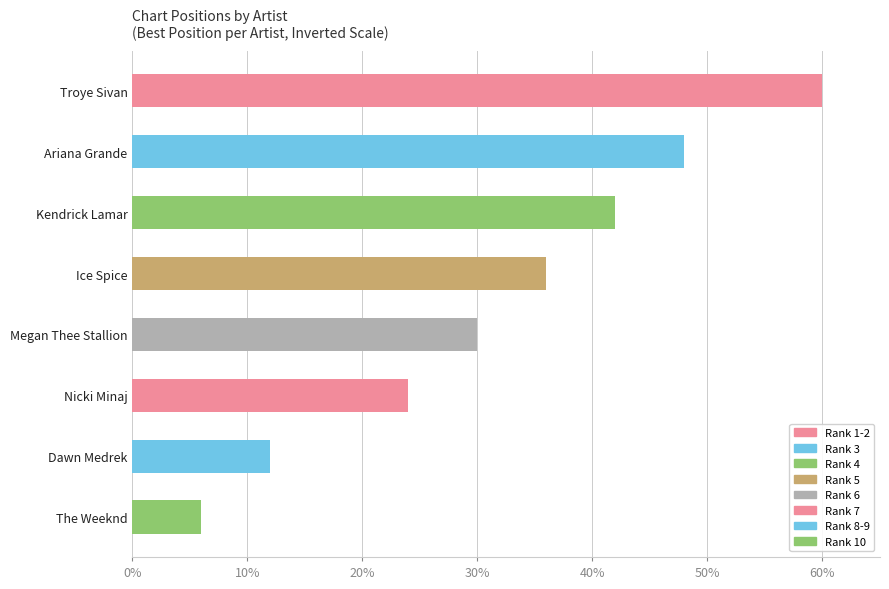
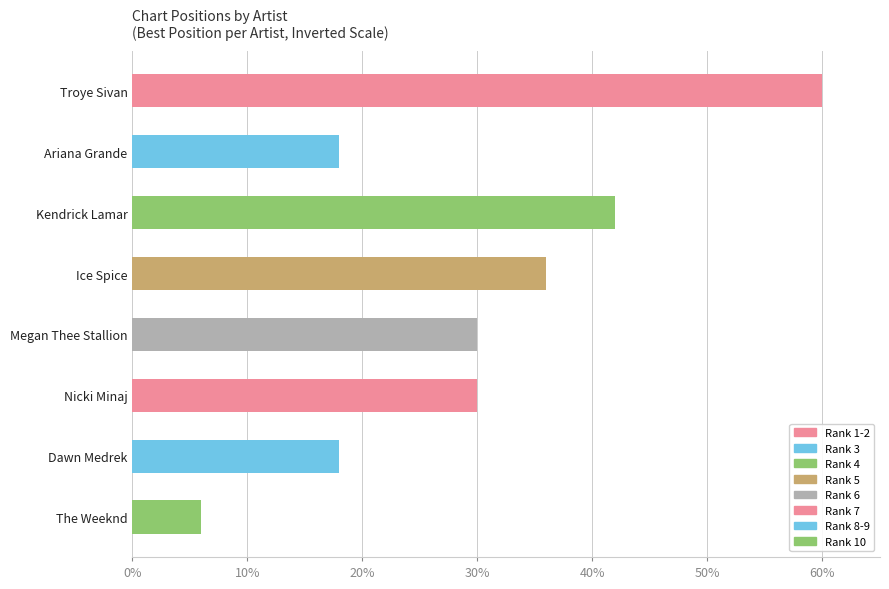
  {
    "Troye Sivan": "60.0%",
-   "Ariana Grande": "48.0%",
+   "Ariana Grande": "18.0%",
    "Kendrick Lamar": "42.0%",
    "Ice Spice": "36.0%",
    "Megan Thee Stallion": "30.0%",
-   "Nicki Minaj": "24.0%",
-   "Dawn Medrek": "12.0%",
+   "Nicki Minaj": "30.0%",
+   "Dawn Medrek": "18.0%",
    "The Weeknd": "6.0%"
  }
